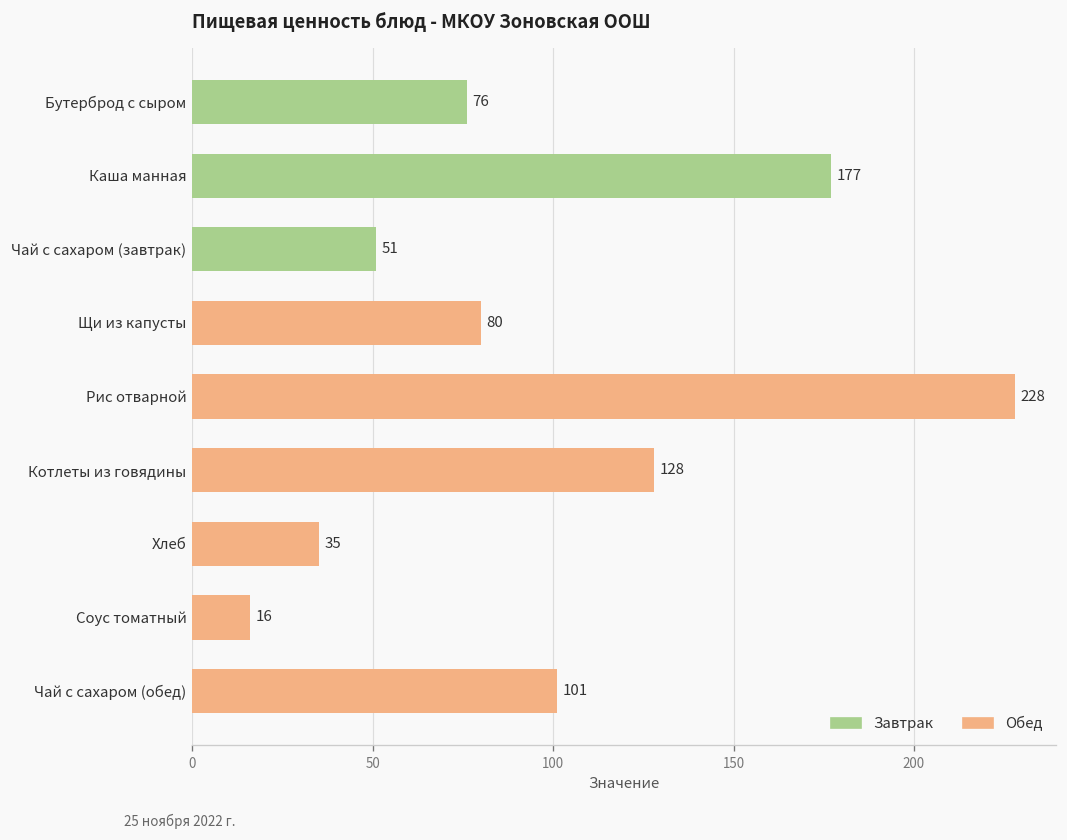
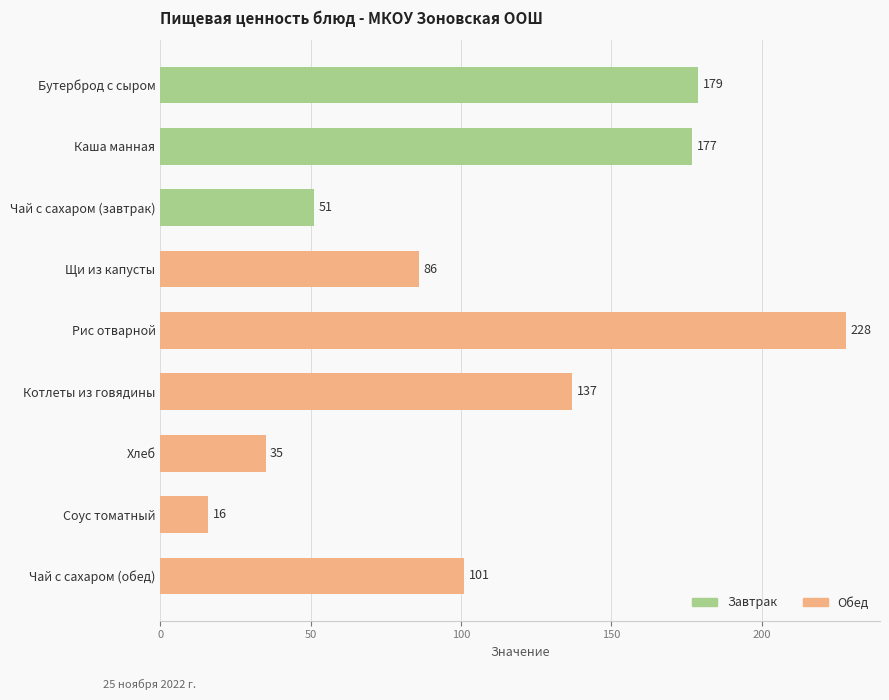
  {
-   "Бутерброд с сыром": 76,
+   "Бутерброд с сыром": 179,
    "Каша манная": 177,
    "Чай с сахаром (завтрак)": 51,
-   "Щи из капусты": 80,
+   "Щи из капусты": 86,
    "Рис отварной": 228,
-   "Котлеты из говядины": 128,
+   "Котлеты из говядины": 137,
    "Хлеб": 35,
    "Соус томатный": 16,
    "Чай с сахаром (обед)": 101
  }
